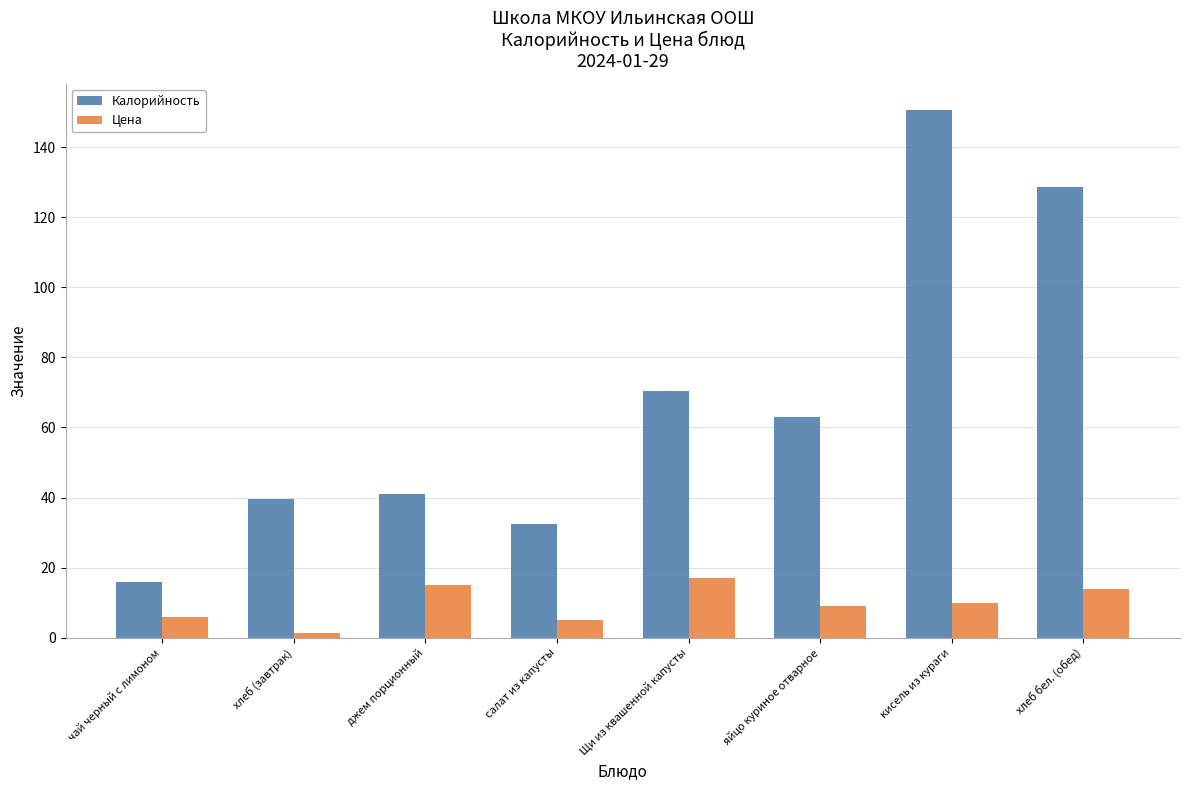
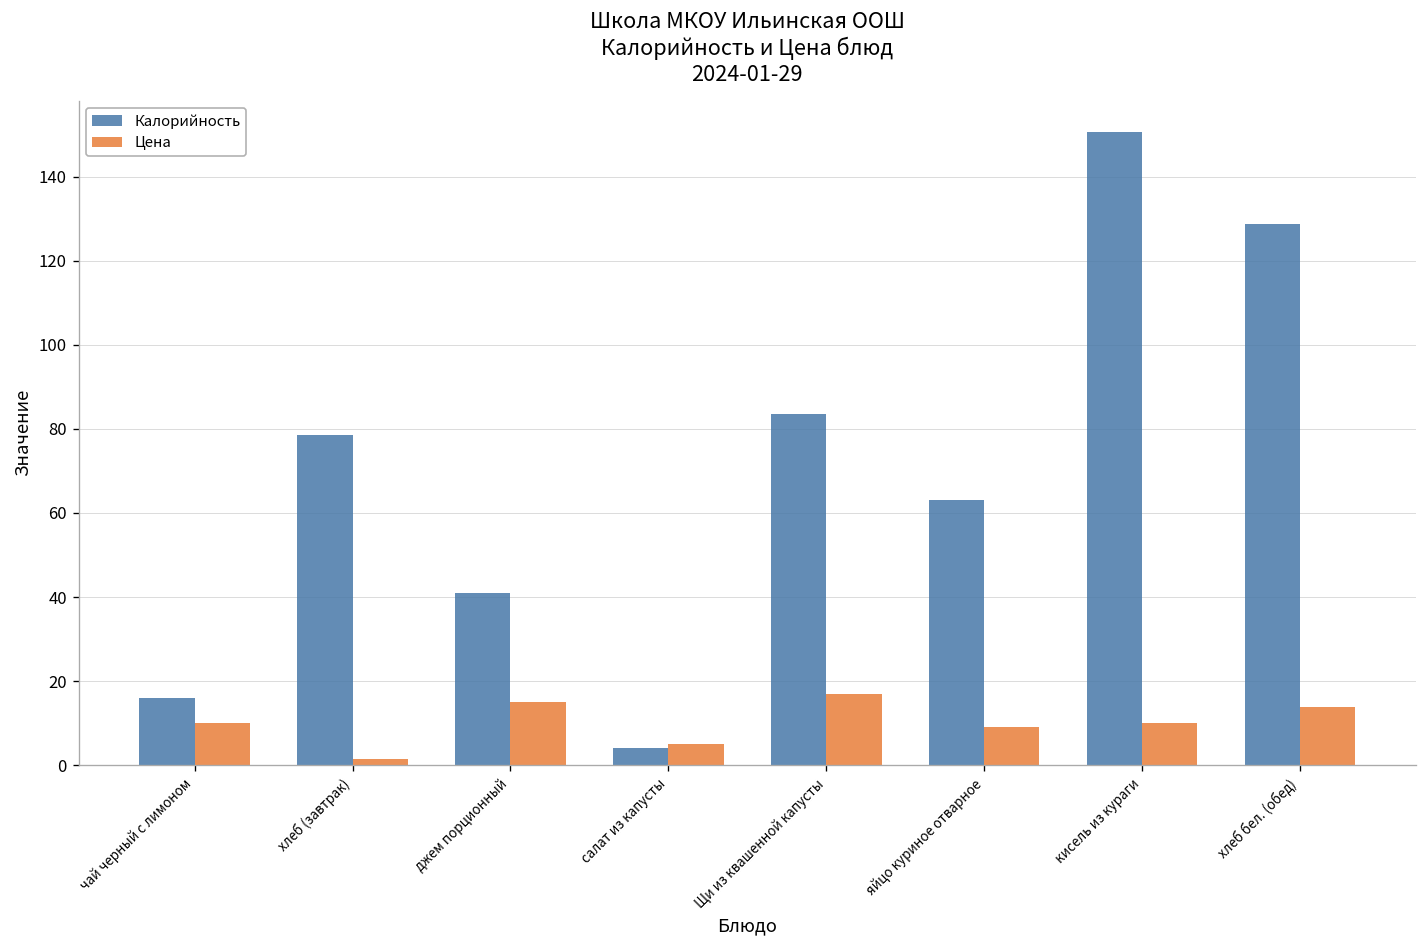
  {
    "Калорийность": {
      "чай черный с лимоном": 16,
-     "хлеб (завтрак)": 40,
+     "хлеб (завтрак)": 79,
      "джем порционный": 41,
-     "салат из капусты": 33,
-     "Щи из квашенной капусты": 70,
+     "салат из капусты": 4,
+     "Щи из квашенной капусты": 84,
      "яйцо куриное отварное": 63,
      "кисель из кураги": 151,
      "хлеб бел. (обед)": 129
    },
    "Цена": {
-     "чай черный с лимоном": 6,
+     "чай черный с лимоном": 10,
      "хлеб (завтрак)": 1,
      "джем порционный": 15,
      "салат из капусты": 5,
      "Щи из квашенной капусты": 17,
      "яйцо куриное отварное": 9,
      "кисель из кураги": 10,
      "хлеб бел. (обед)": 14
    }
  }
